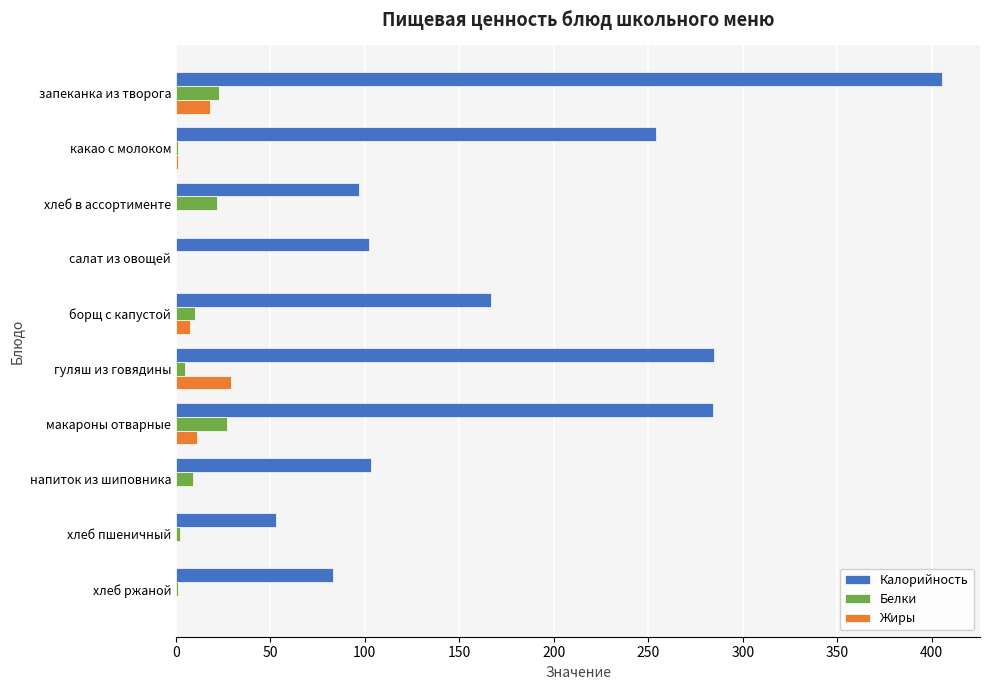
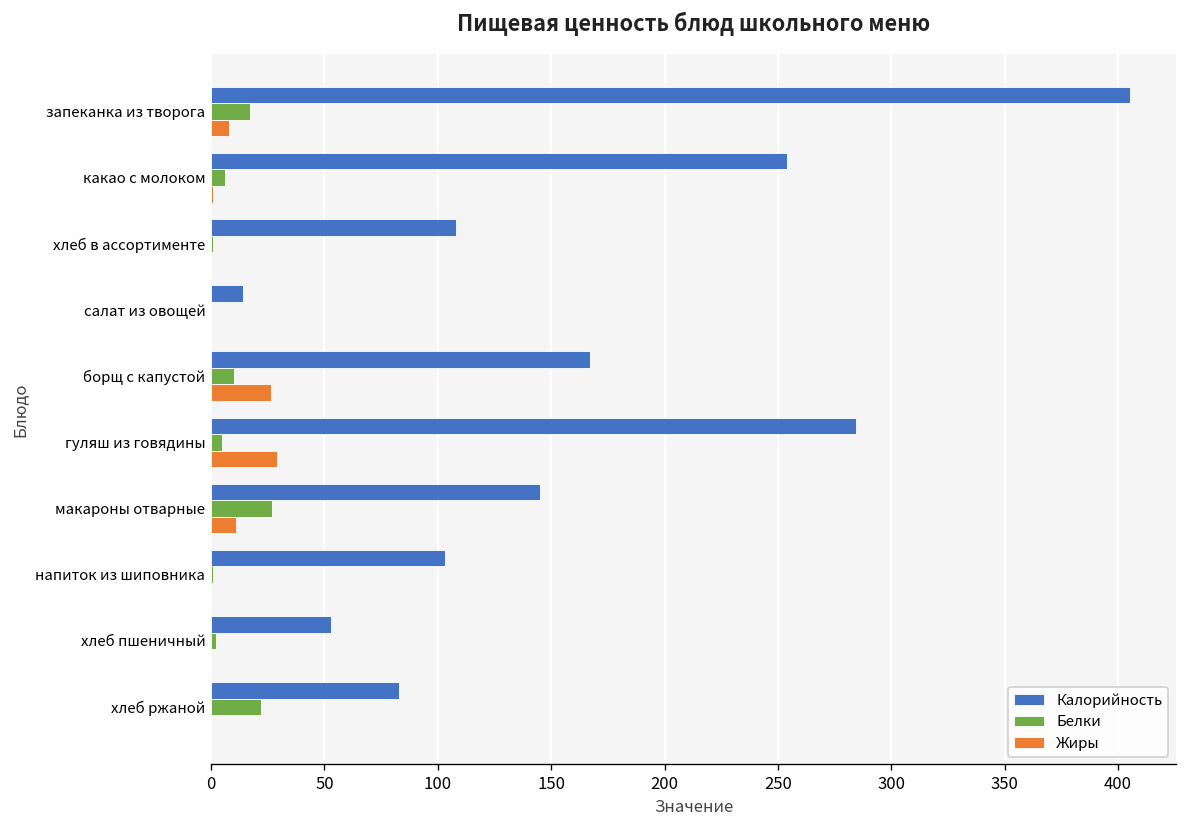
  {
    "Калорийность": {
      "запеканка из творога": 405,
      "какао с молоком": 254,
-     "хлеб в ассортименте": 97,
-     "салат из овощей": 102,
+     "хлеб в ассортименте": 108,
+     "салат из овощей": 14,
      "борщ с капустой": 167,
      "гуляш из говядины": 285,
-     "макароны отварные": 284,
+     "макароны отварные": 145,
      "напиток из шиповника": 103,
      "хлеб пшеничный": 53,
      "хлеб ржаной": 83
    },
    "Белки": {
-     "запеканка из творога": 23,
-     "какао с молоком": 1,
-     "хлеб в ассортименте": 22,
+     "запеканка из творога": 17,
+     "какао с молоком": 6,
+     "хлеб в ассортименте": 1,
      "салат из овощей": 0,
      "борщ с капустой": 10,
      "гуляш из говядины": 5,
      "макароны отварные": 27,
-     "напиток из шиповника": 9,
+     "напиток из шиповника": 1,
      "хлеб пшеничный": 2,
-     "хлеб ржаной": 1
+     "хлеб ржаной": 22
    },
    "Жиры": {
-     "запеканка из творога": 18,
+     "запеканка из творога": 8,
      "хлеб в ассортименте": 0,
      "салат из овощей": 0,
-     "борщ с капустой": 7,
+     "борщ с капустой": 26,
      "гуляш из говядины": 29,
      "макароны отварные": 11,
      "напиток из шиповника": 0,
      "хлеб пшеничный": 0,
      "хлеб ржаной": 0
    }
  }
